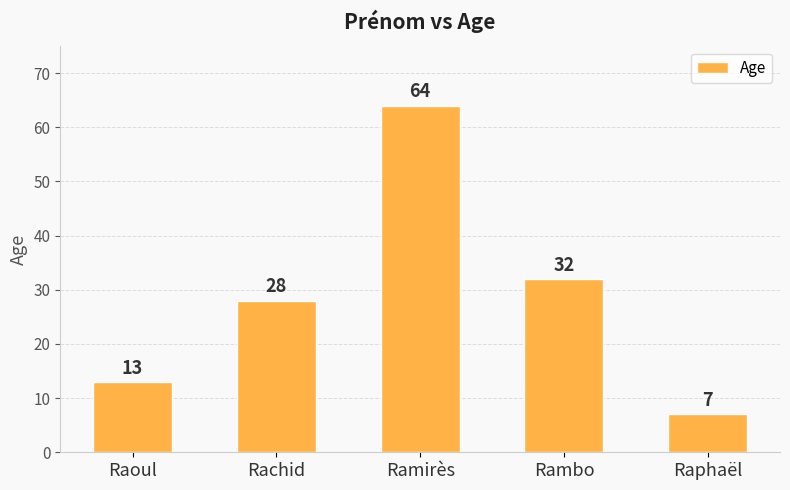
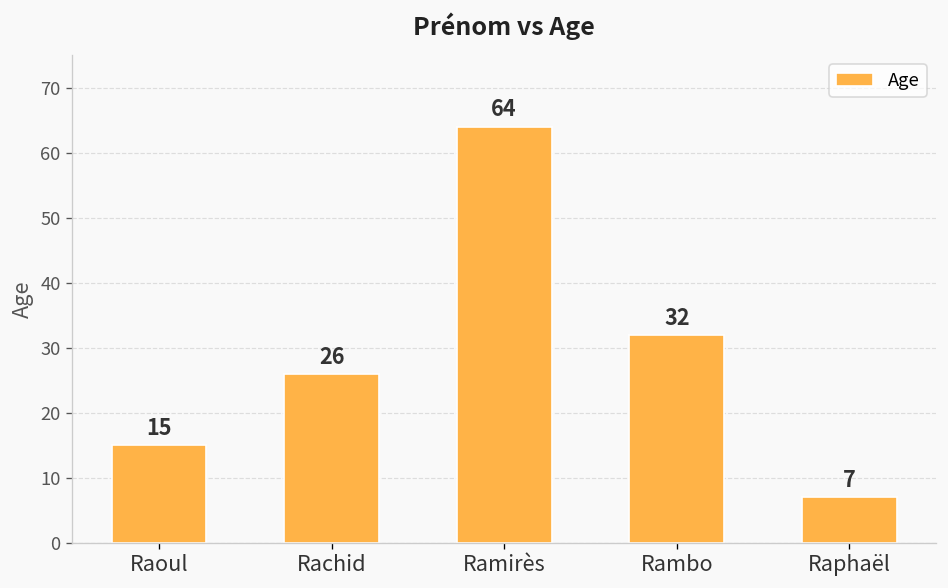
  {
-   "Raoul": 13,
-   "Rachid": 28,
+   "Raoul": 15,
+   "Rachid": 26,
    "Ramirès": 64,
    "Rambo": 32,
    "Raphaël": 7
  }
